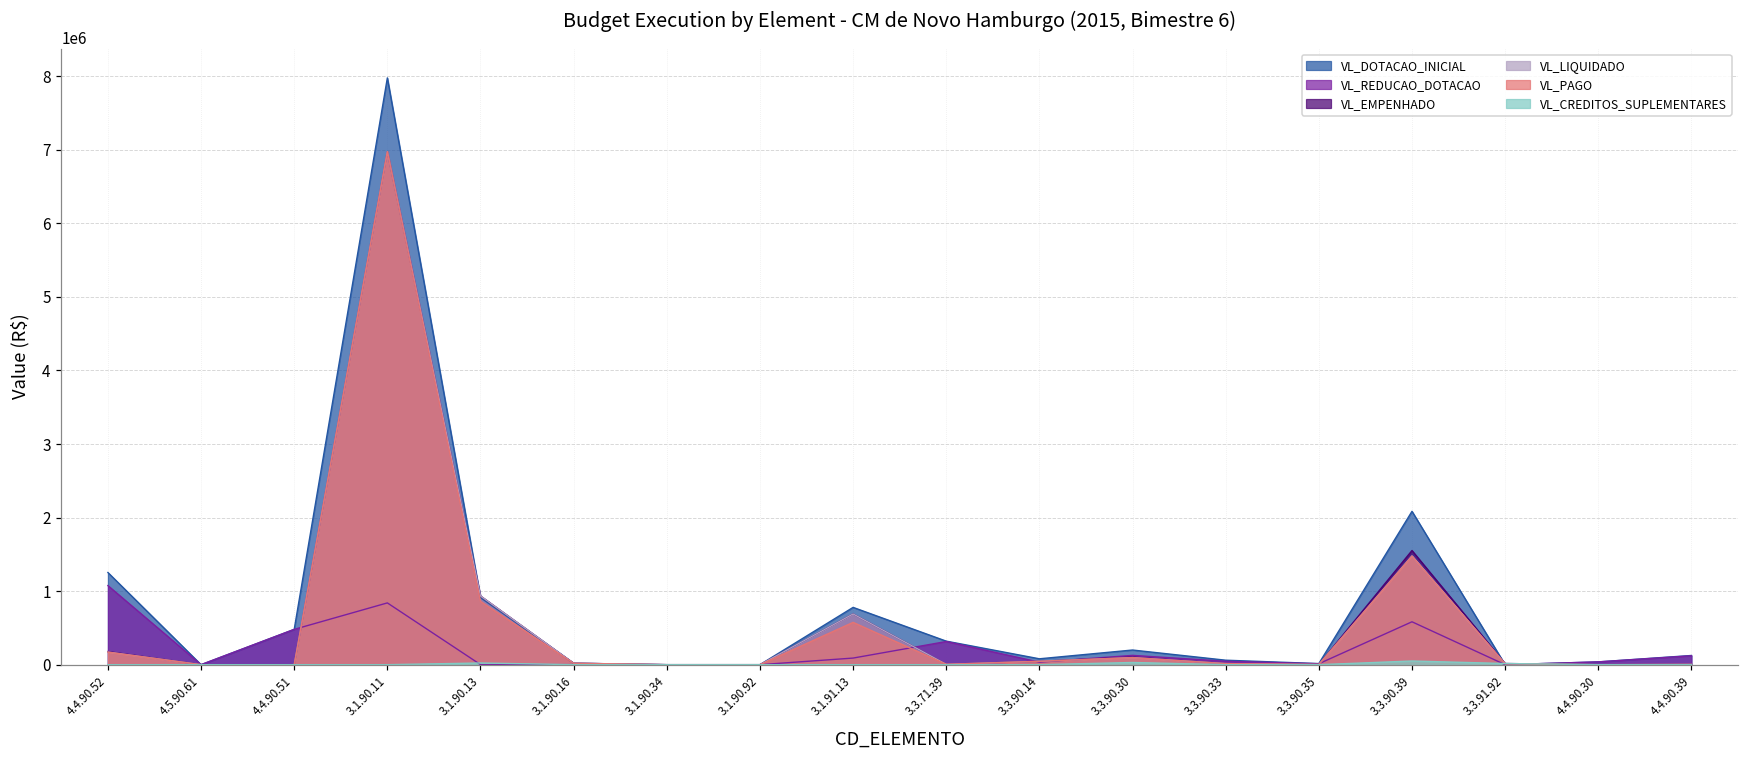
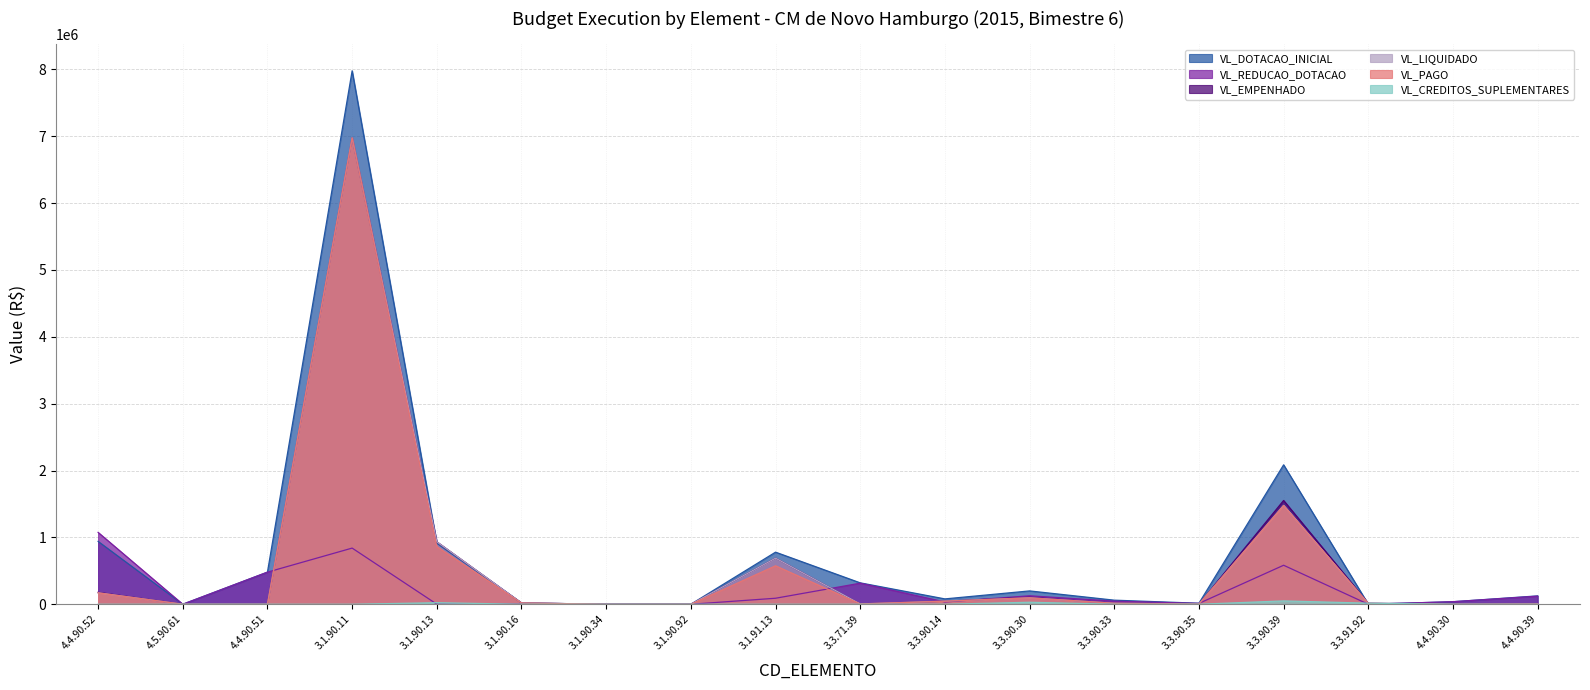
  {
    "VL_DOTACAO_INICIAL": {
-     "4.4.90.52": 1300000,
+     "4.4.90.52": 900000,
      "3.1.90.11": 8000000,
      "3.1.91.13": 800000,
      "3.3.90.30": 200000,
      "3.3.90.39": 2100000
    },
    "VL_REDUCAO_DOTACAO": {
      "4.4.90.52": 1100000,
      "3.1.90.11": 800000,
      "3.1.91.13": 100000,
      "3.3.90.39": 600000
    },
    "VL_EMPENHADO": {
      "3.3.90.39": 1600000
    },
    "VL_PAGO": {
      "3.1.90.13": 900000,
      "3.1.91.13": 600000
    },
    "VL_CREDITOS_SUPLEMENTARES": {
      "4.4.90.52": 0,
      "3.1.90.11": 0,
      "3.1.91.13": 0,
      "3.3.90.30": 0,
      "3.3.90.39": 100000
    }
  }
